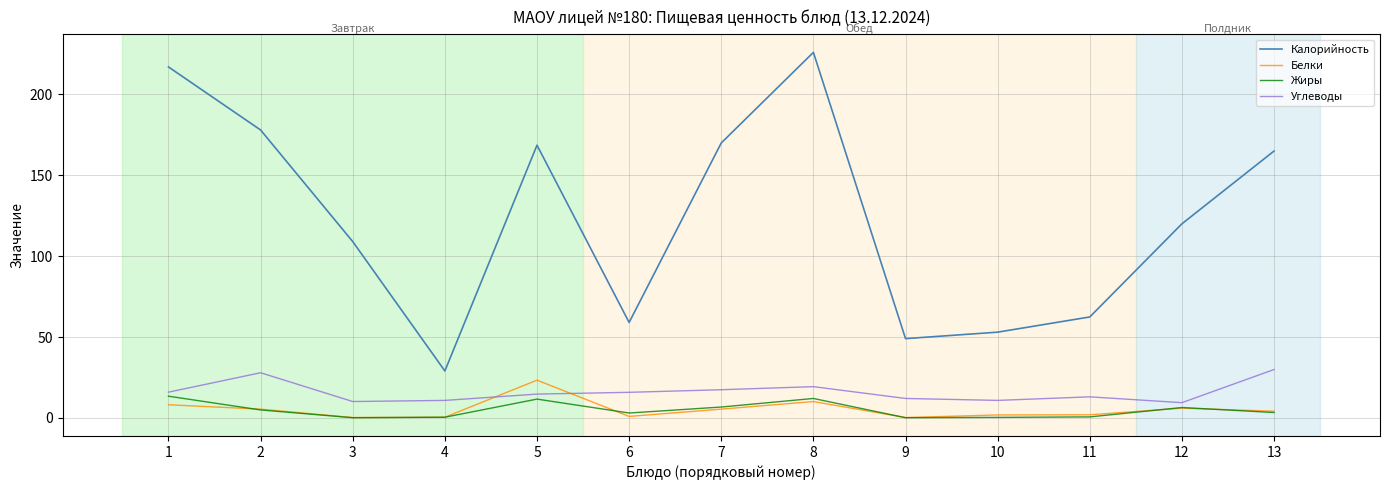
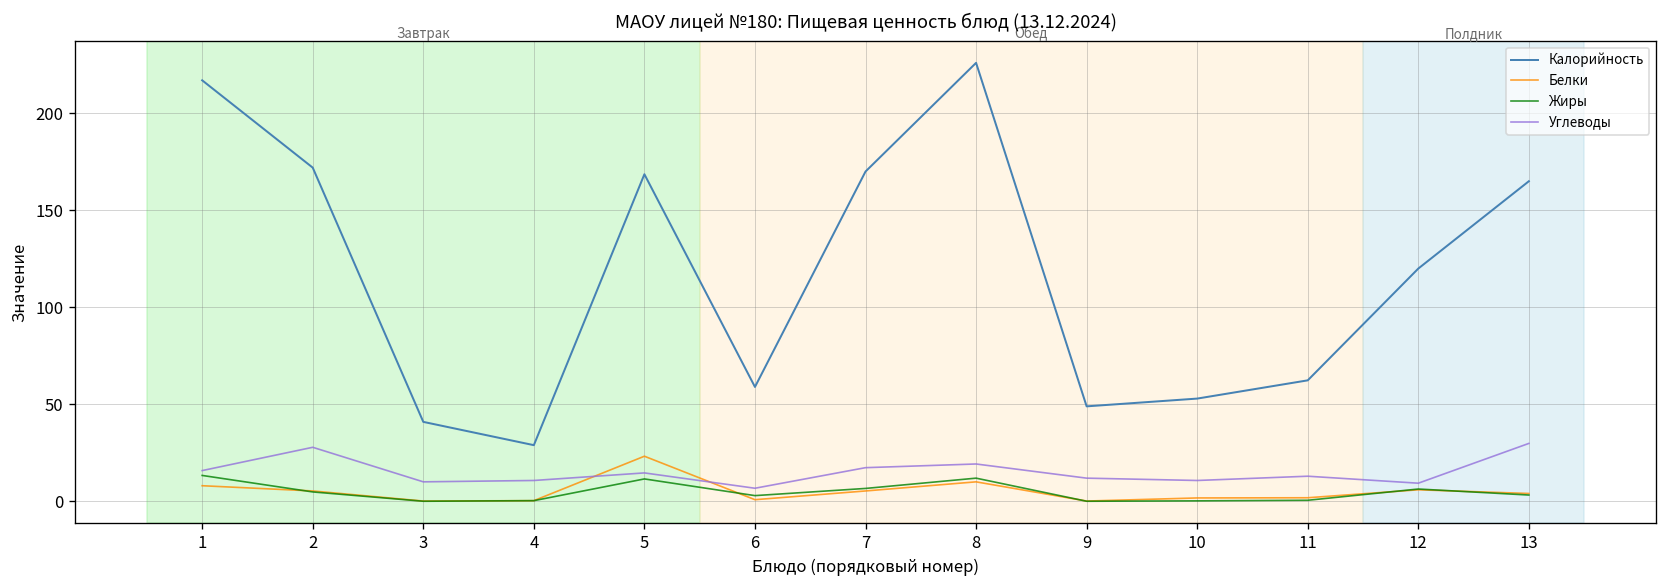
  {
    "Калорийность": {
      "1": 217,
-     "2": 178,
-     "3": 109,
+     "2": 172,
+     "3": 41,
      "4": 29,
      "5": 169,
      "6": 59,
      "7": 170,
      "8": 226,
      "9": 49,
      "10": 53,
      "11": 62,
      "12": 120,
      "13": 165
    },
    "Белки": {
      "1": 8,
      "5": 23,
      "6": 1,
      "8": 10
    },
    "Жиры": {
      "1": 13,
      "5": 12,
      "6": 3,
      "8": 12
    },
    "Углеводы": {
      "1": 16,
      "2": 28,
      "3": 10,
      "4": 11,
      "5": 15,
-     "6": 16,
+     "6": 7,
      "7": 17,
      "8": 19,
      "9": 12,
      "10": 11,
      "11": 13,
      "12": 9,
      "13": 30
    }
  }
